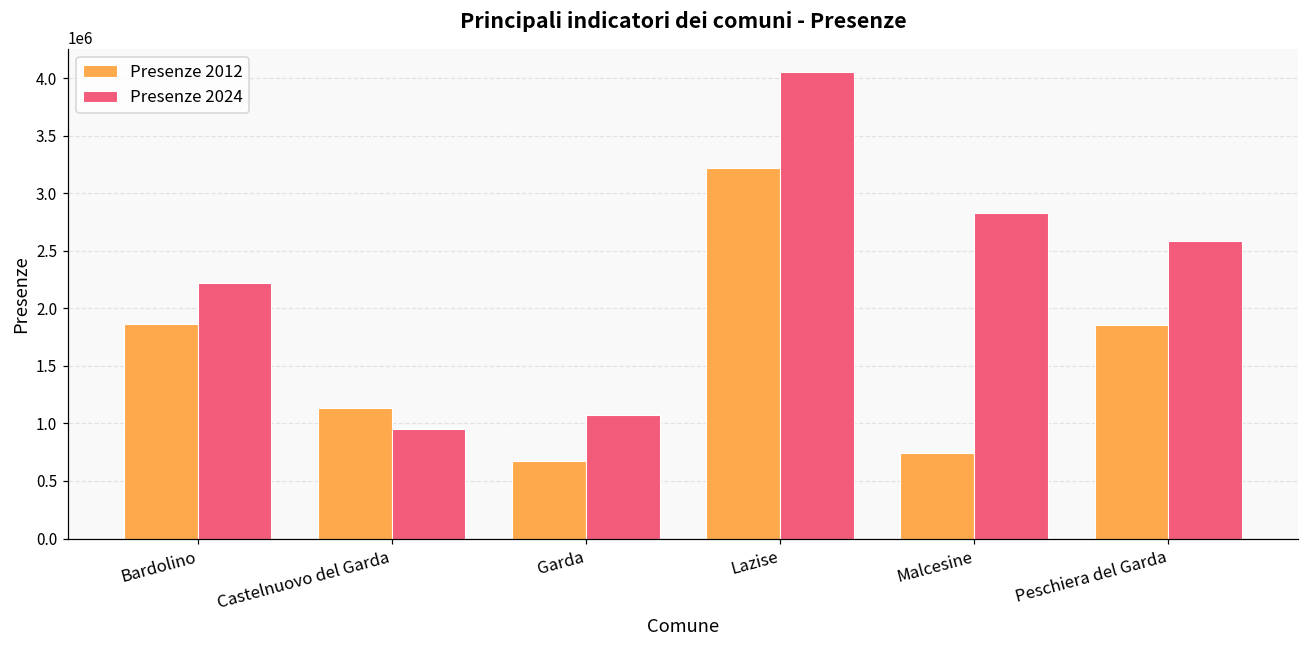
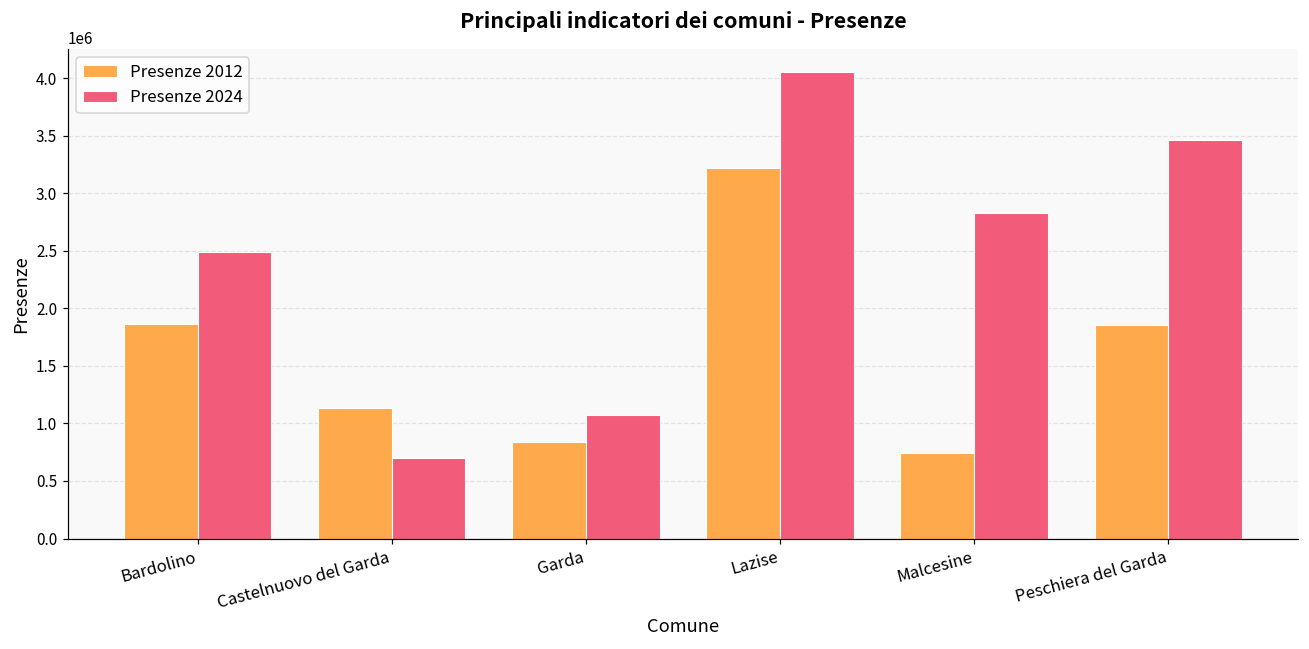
  {
    "Presenze 2012": {
      "Bardolino": 1870000,
      "Castelnuovo del Garda": 1130000,
-     "Garda": 680000,
+     "Garda": 840000,
      "Lazise": 3220000,
      "Malcesine": 740000,
      "Peschiera del Garda": 1860000
    },
    "Presenze 2024": {
-     "Bardolino": 2220000,
-     "Castelnuovo del Garda": 950000,
+     "Bardolino": 2490000,
+     "Castelnuovo del Garda": 700000,
      "Garda": 1070000,
      "Lazise": 4050000,
      "Malcesine": 2830000,
-     "Peschiera del Garda": 2580000
+     "Peschiera del Garda": 3460000
    }
  }
